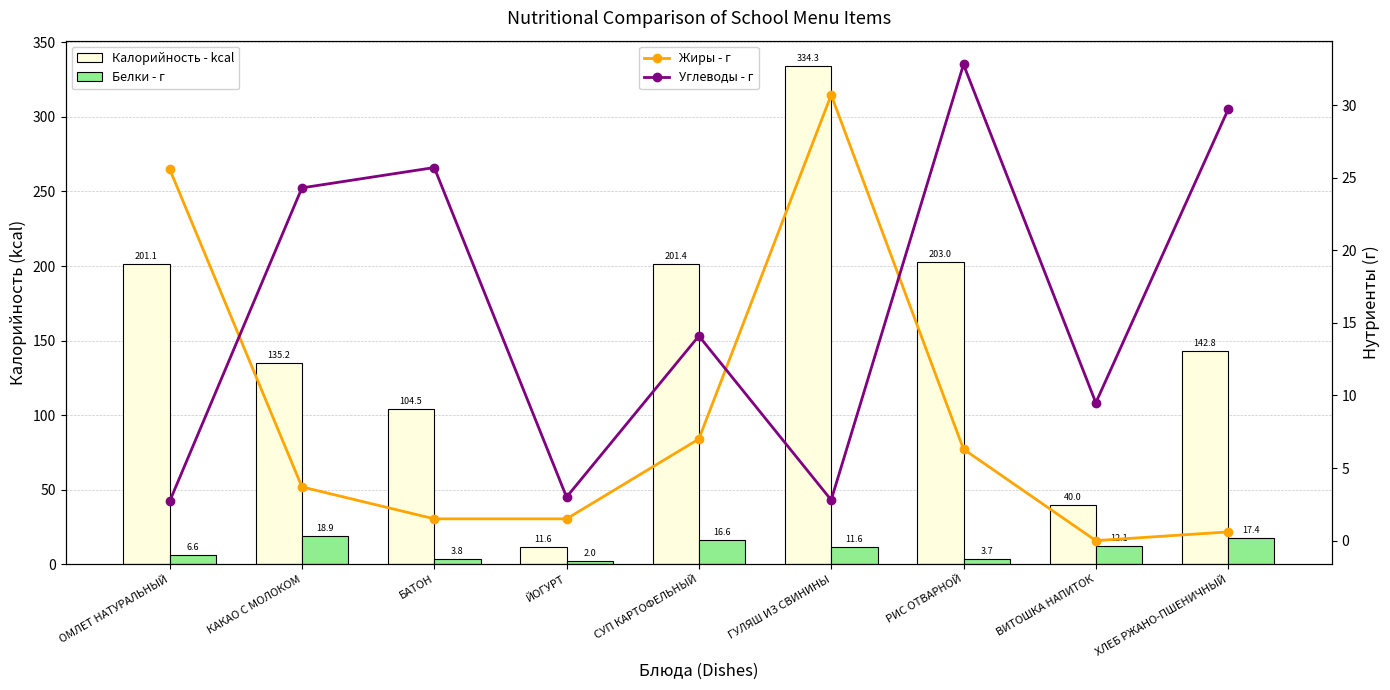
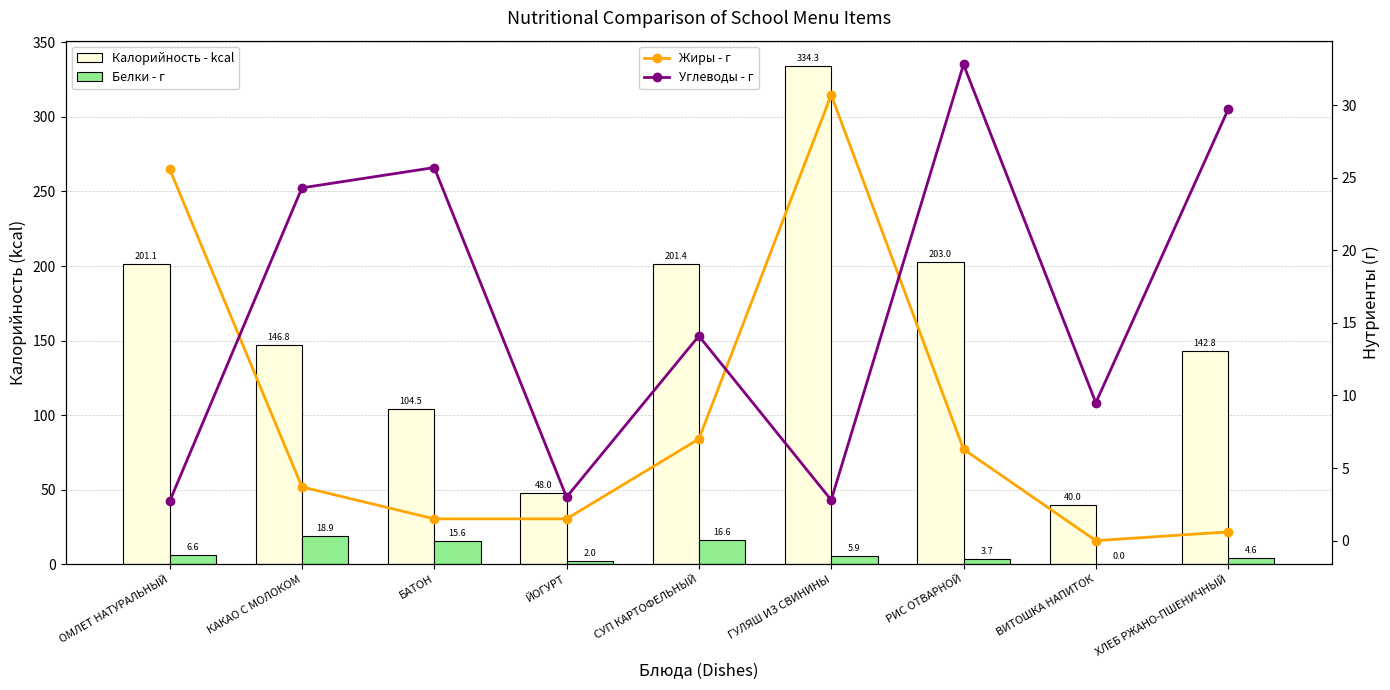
  {
    "Калорийность - kcal": {
      "ОМЛЕТ НАТУРАЛЬНЫЙ": 201.1,
-     "КАКАО С МОЛОКОМ": 135.2,
+     "КАКАО С МОЛОКОМ": 146.8,
      "БАТОН": 104.5,
-     "ЙОГУРТ": 11.6,
+     "ЙОГУРТ": 48.0,
      "СУП КАРТОФЕЛЬНЫЙ": 201.4,
      "ГУЛЯШ ИЗ СВИНИНЫ": 334.3,
      "РИС ОТВАРНОЙ": 203.0,
      "ВИТОШКА НАПИТОК": 40.0,
      "ХЛЕБ РЖАНО-ПШЕНИЧНЫЙ": 142.8
    },
    "Белки - г": {
      "ОМЛЕТ НАТУРАЛЬНЫЙ": 6.6,
      "КАКАО С МОЛОКОМ": 18.9,
-     "БАТОН": 3.8,
+     "БАТОН": 15.6,
      "ЙОГУРТ": 2.0,
      "СУП КАРТОФЕЛЬНЫЙ": 16.6,
-     "ГУЛЯШ ИЗ СВИНИНЫ": 11.6,
+     "ГУЛЯШ ИЗ СВИНИНЫ": 5.9,
      "РИС ОТВАРНОЙ": 3.7,
-     "ВИТОШКА НАПИТОК": 12.1,
-     "ХЛЕБ РЖАНО-ПШЕНИЧНЫЙ": 17.4
+     "ВИТОШКА НАПИТОК": 0.0,
+     "ХЛЕБ РЖАНО-ПШЕНИЧНЫЙ": 4.6
    }
  }
